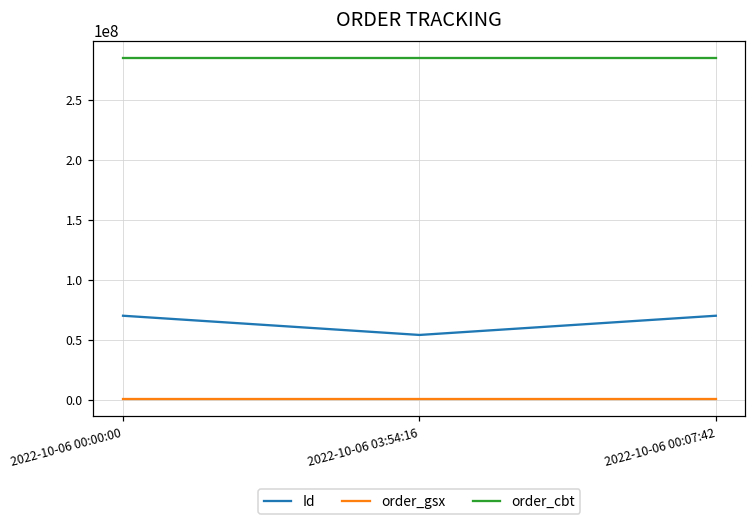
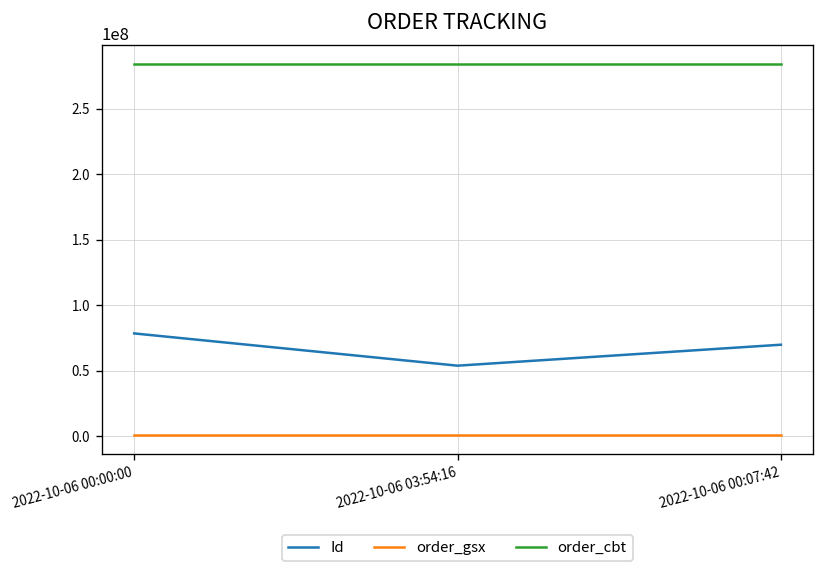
  {
    "Id": {
-     "2022-10-06 00:00:00": 70000000,
+     "2022-10-06 00:00:00": 78000000,
      "2022-10-06 03:54:16": 54000000,
      "2022-10-06 00:07:42": 70000000
    },
    "order_gsx": {
      "2022-10-06 00:00:00": 1000000,
      "2022-10-06 03:54:16": 1000000,
      "2022-10-06 00:07:42": 1000000
    },
    "order_cbt": {
      "2022-10-06 00:00:00": 284000000,
      "2022-10-06 03:54:16": 284000000,
      "2022-10-06 00:07:42": 284000000
    }
  }
